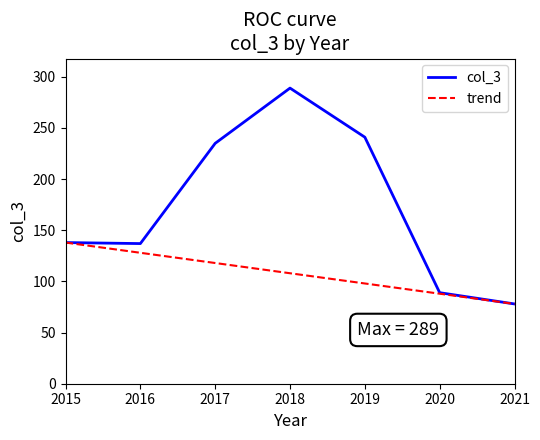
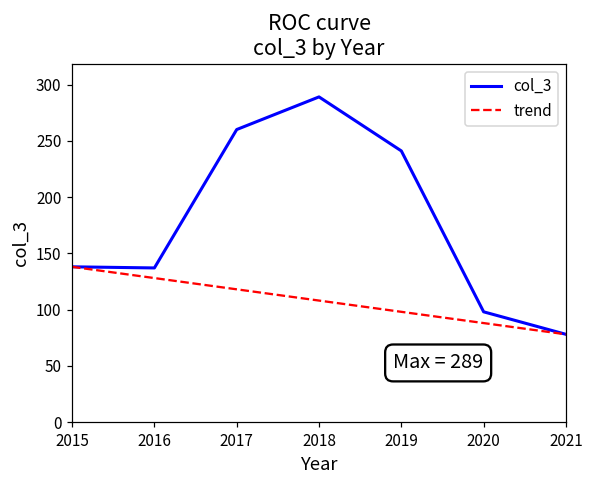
  {
    "col_3": {
      "2016": 137,
-     "2017": 235,
+     "2017": 260,
      "2018": 289,
      "2019": 241,
-     "2020": 89
+     "2020": 98
    }
  }
